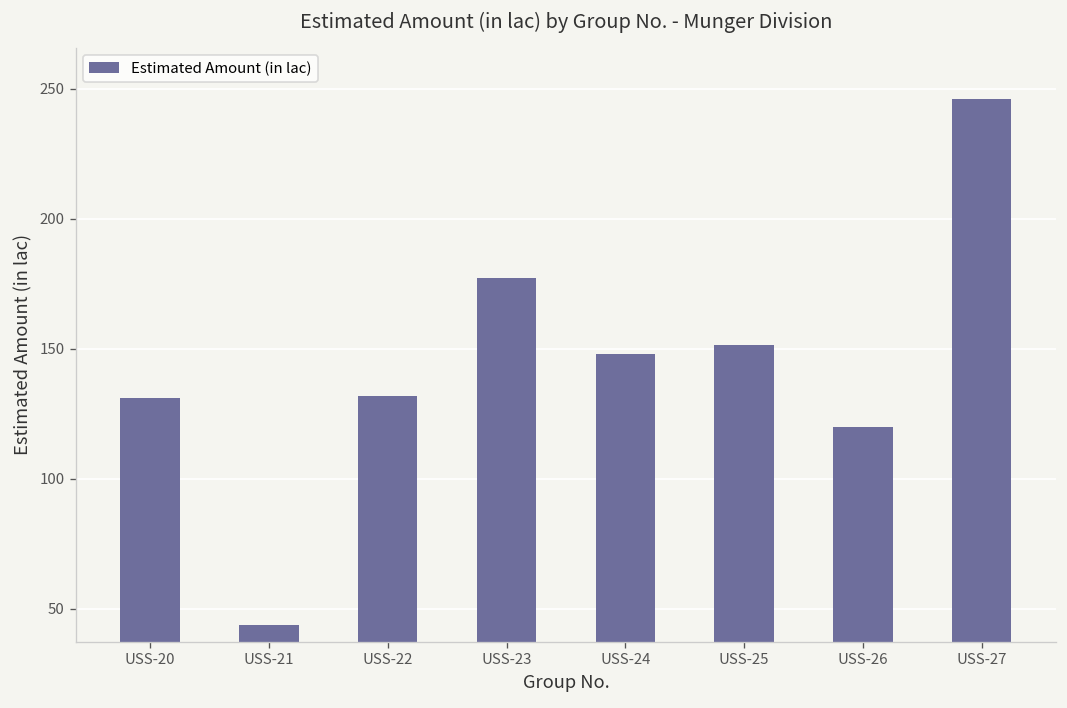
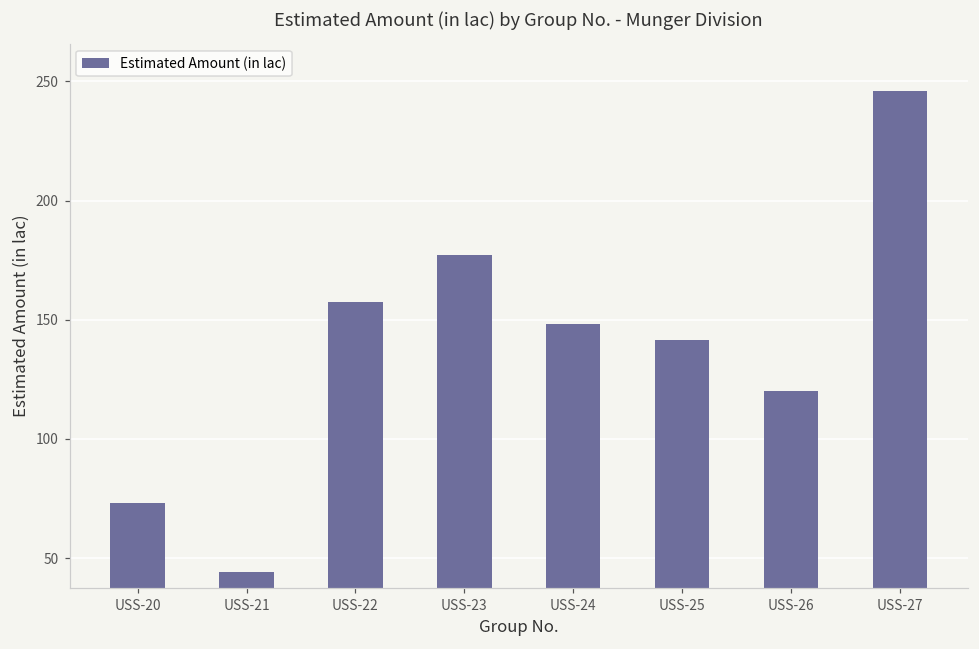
  {
-   "USS-20": 131,
+   "USS-20": 73,
    "USS-21": 44,
-   "USS-22": 132,
+   "USS-22": 157,
    "USS-23": 177,
    "USS-24": 148,
-   "USS-25": 152,
+   "USS-25": 142,
    "USS-26": 120,
    "USS-27": 246
  }
